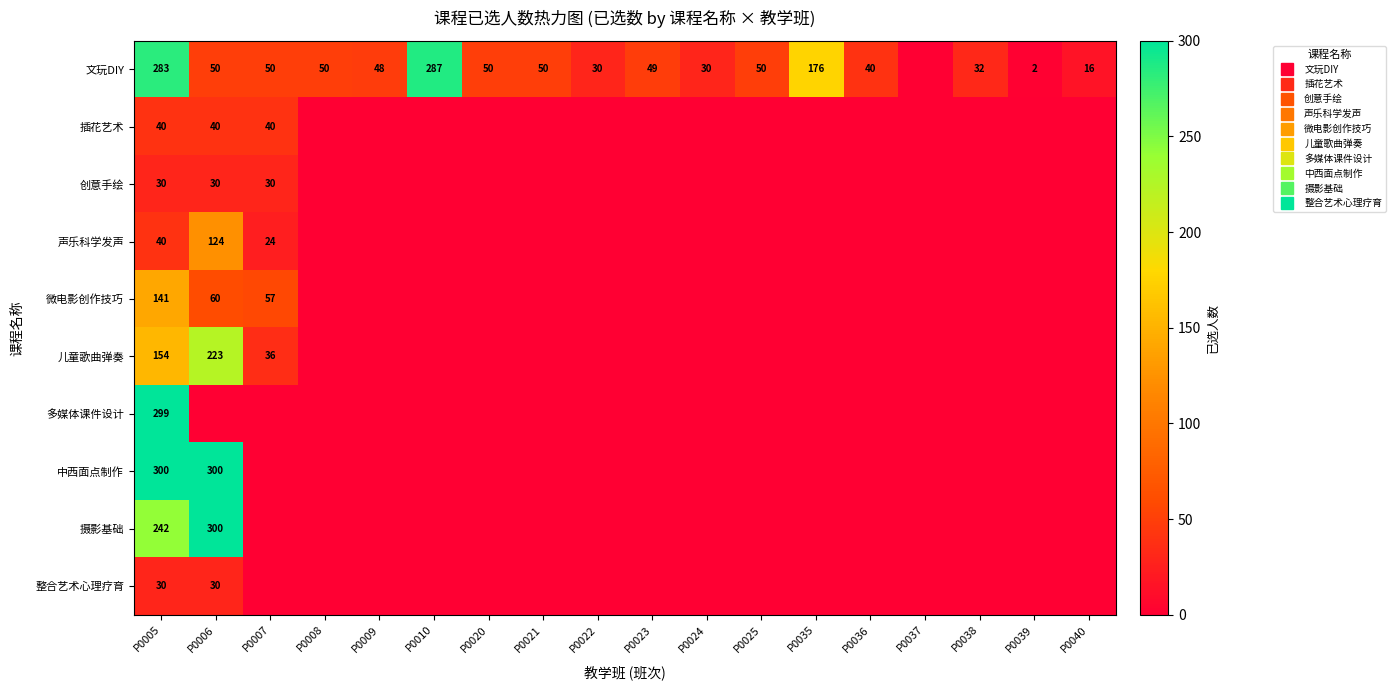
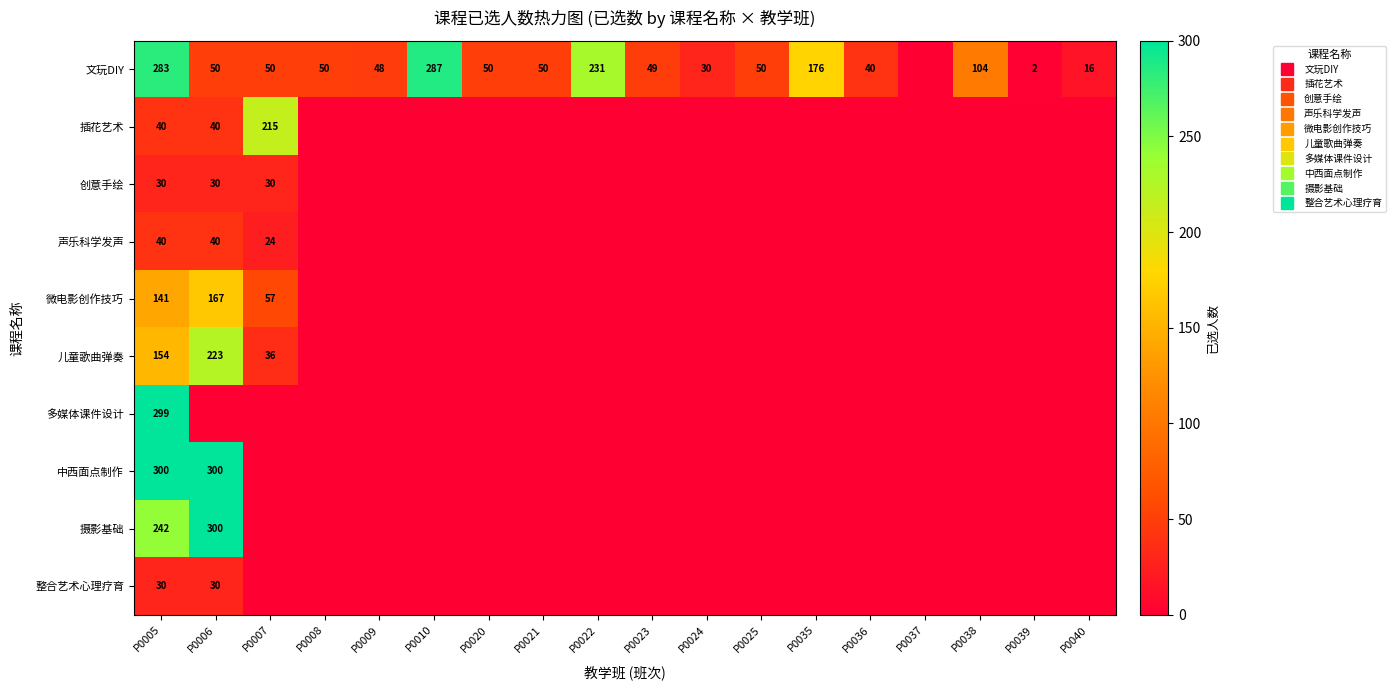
  {
    "文玩DIY": {
      "P0005": 283,
      "P0006": 50,
      "P0007": 50,
      "P0008": 50,
      "P0009": 48,
      "P0010": 287,
      "P0020": 50,
      "P0021": 50,
-     "P0022": 30,
+     "P0022": 231,
      "P0023": 49,
      "P0024": 30,
      "P0025": 50,
      "P0035": 176,
      "P0036": 40,
-     "P0038": 32,
+     "P0038": 104,
      "P0039": 2,
      "P0040": 16
    },
    "插花艺术": {
      "P0005": 40,
      "P0006": 40,
-     "P0007": 40
+     "P0007": 215
    },
    "创意手绘": {
      "P0005": 30,
      "P0006": 30,
      "P0007": 30
    },
    "声乐科学发声": {
      "P0005": 40,
-     "P0006": 124,
+     "P0006": 40,
      "P0007": 24
    },
    "微电影创作技巧": {
      "P0005": 141,
-     "P0006": 60,
+     "P0006": 167,
      "P0007": 57
    },
    "儿童歌曲弹奏": {
      "P0005": 154,
      "P0006": 223,
      "P0007": 36
    },
    "多媒体课件设计": {
      "P0005": 299
    },
    "中西面点制作": {
      "P0005": 300,
      "P0006": 300
    },
    "摄影基础": {
      "P0005": 242,
      "P0006": 300
    },
    "整合艺术心理疗育": {
      "P0005": 30,
      "P0006": 30
    }
  }
